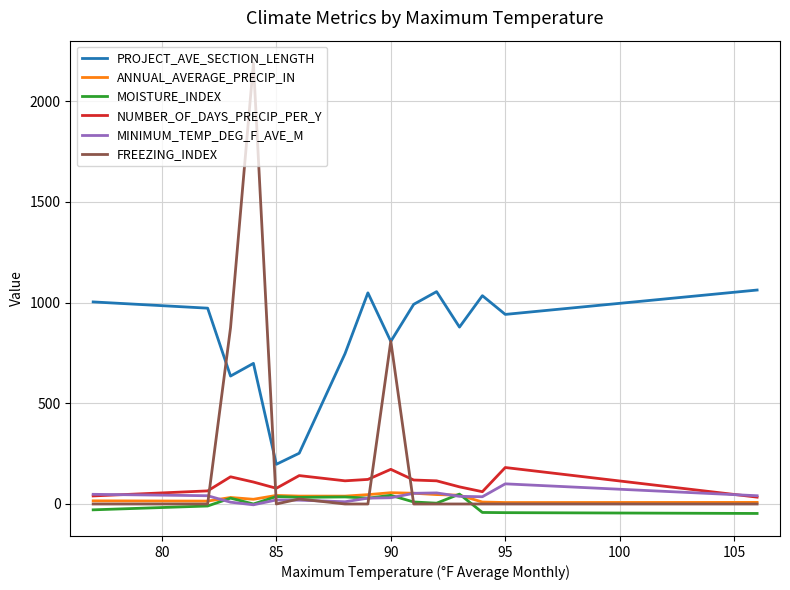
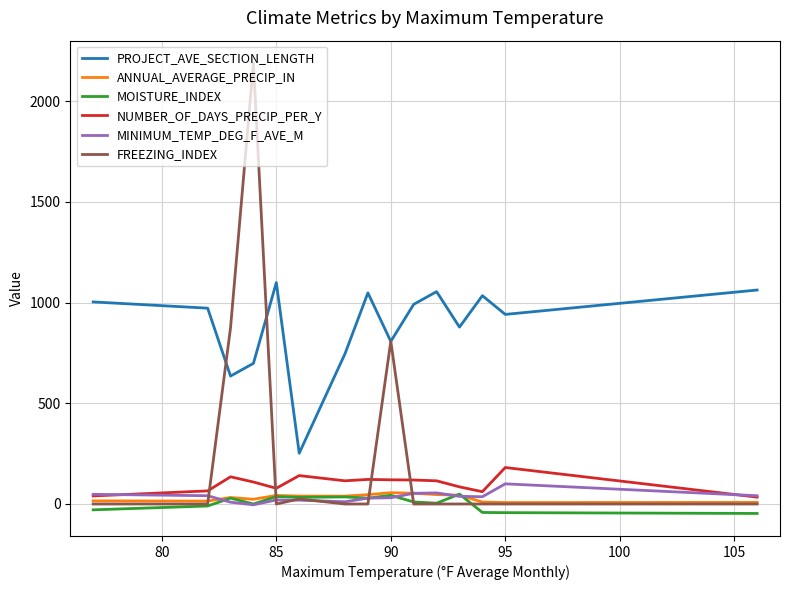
  {
    "PROJECT_AVE_SECTION_LENGTH": {
-     "85": 200,
+     "85": 1100,
      "95": 940
    },
    "ANNUAL_AVERAGE_PRECIP_IN": {
      "90": 60
    },
    "MOISTURE_INDEX": {
      "95": -40
    },
    "NUMBER_OF_DAYS_PRECIP_PER_Y": {
      "85": 80,
-     "90": 170,
+     "90": 120,
      "95": 180
    },
    "MINIMUM_TEMP_DEG_F_AVE_M": {
      "85": 20,
      "95": 100
    },
    "FREEZING_INDEX": {
      "85": 0
    }
  }
